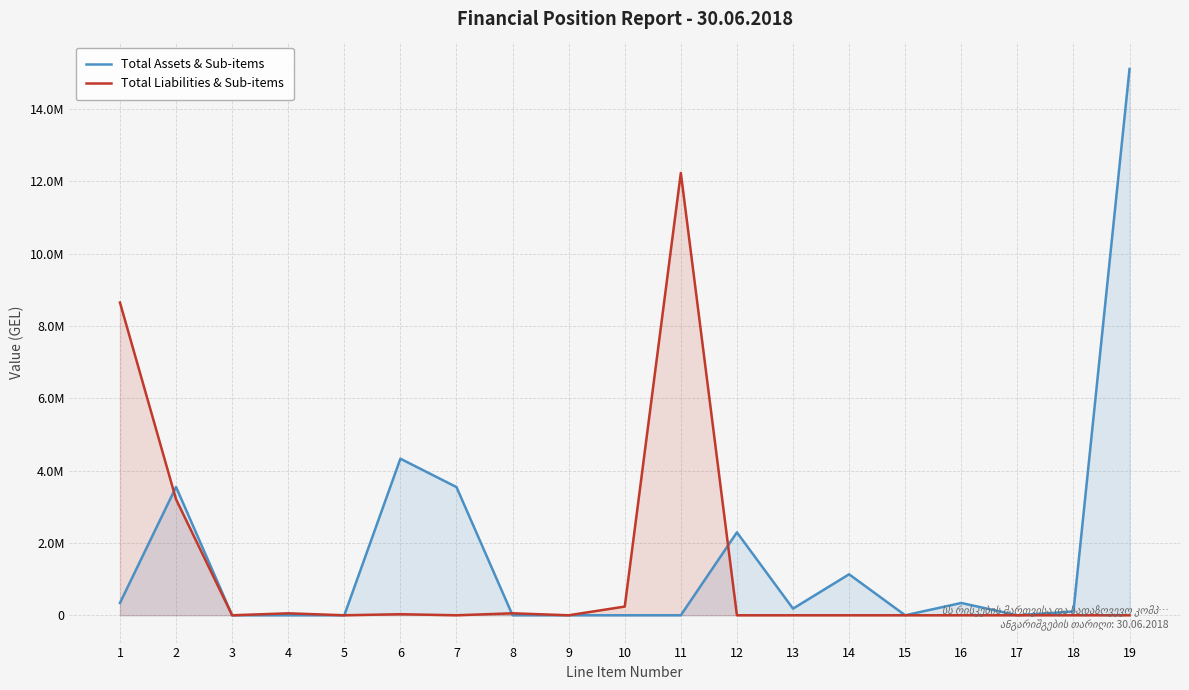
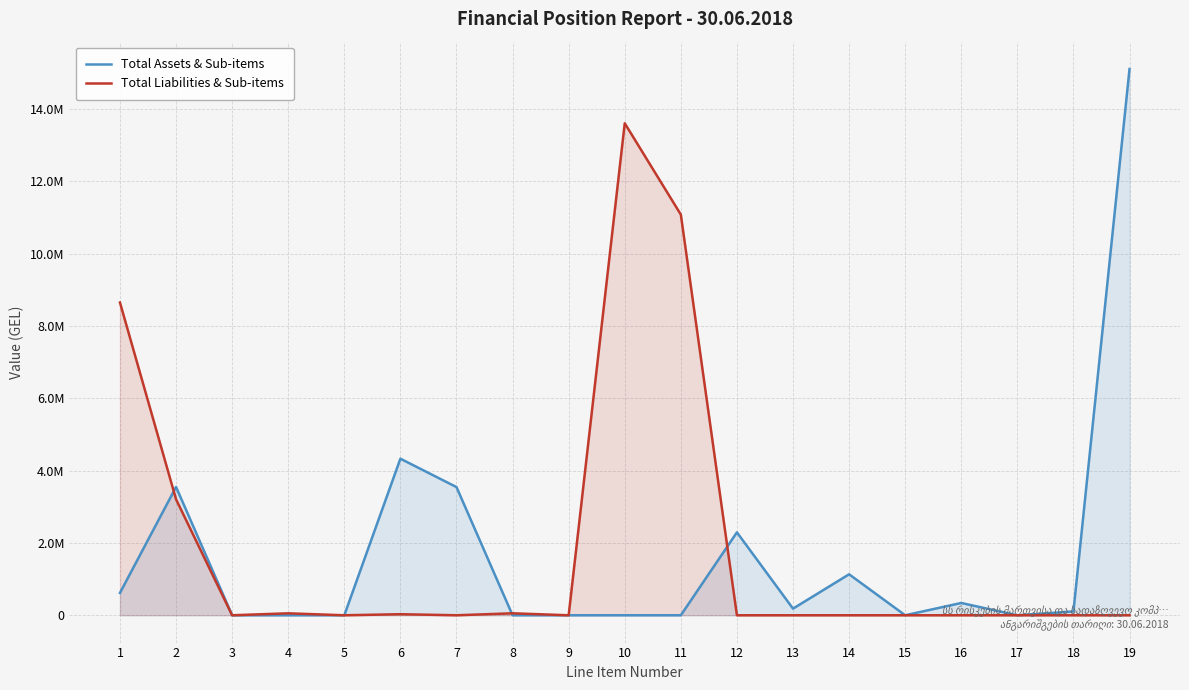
  {
    "Total Assets & Sub-items": {
-     "1": 300000,
+     "1": 600000,
      "2": 3500000,
      "6": 4300000,
      "7": 3500000,
      "10": 0,
      "11": 0,
      "12": 2300000,
      "13": 200000,
      "14": 1100000,
      "16": 300000,
      "19": 15100000
    },
    "Total Liabilities & Sub-items": {
      "1": 8600000,
      "2": 3200000,
      "6": 0,
      "7": 0,
-     "10": 200000,
-     "11": 12200000,
+     "10": 13600000,
+     "11": 11100000,
      "12": 0,
      "13": 0,
      "14": 0
    }
  }
